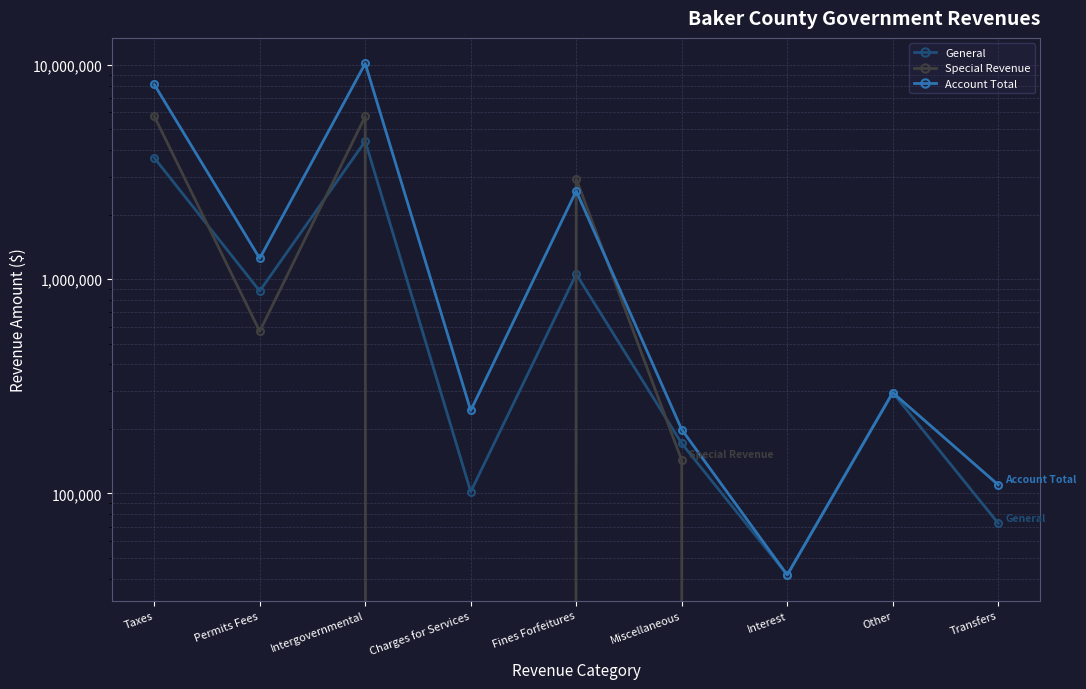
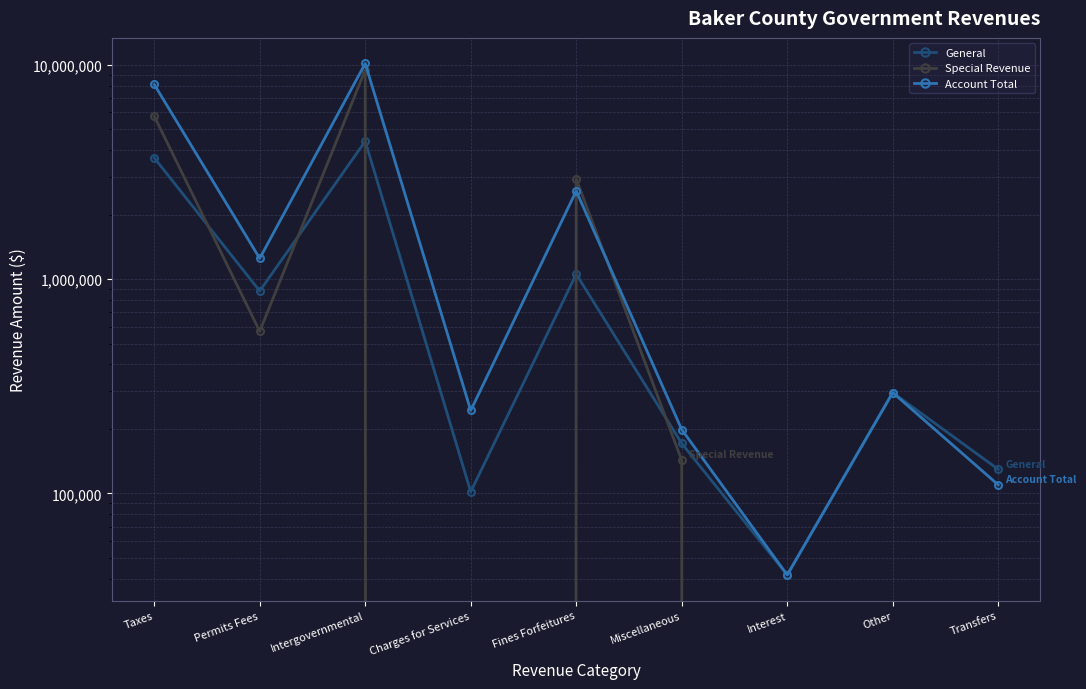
  {
    "General": {
      "Taxes": "3,700,000",
      "Permits Fees": "880,000",
      "Intergovernmental": "4,400,000",
      "Charges for Services": "100,000",
      "Fines Forfeitures": "1,100,000",
      "Miscellaneous": "170,000",
-     "Transfers": "72,000"
+     "Transfers": "130,000"
    },
    "Special Revenue": {
      "Taxes": "5,800,000",
      "Permits Fees": "570,000",
-     "Intergovernmental": "5,800,000",
+     "Intergovernmental": "9,000,000",
      "Fines Forfeitures": "2,900,000",
      "Miscellaneous": "140,000"
    },
    "Account Total": {
      "Taxes": "8,100,000",
      "Permits Fees": "1,200,000",
      "Intergovernmental": "10,000,000",
      "Charges for Services": "240,000",
      "Fines Forfeitures": "2,600,000",
      "Miscellaneous": "200,000",
      "Transfers": "110,000"
    }
  }
